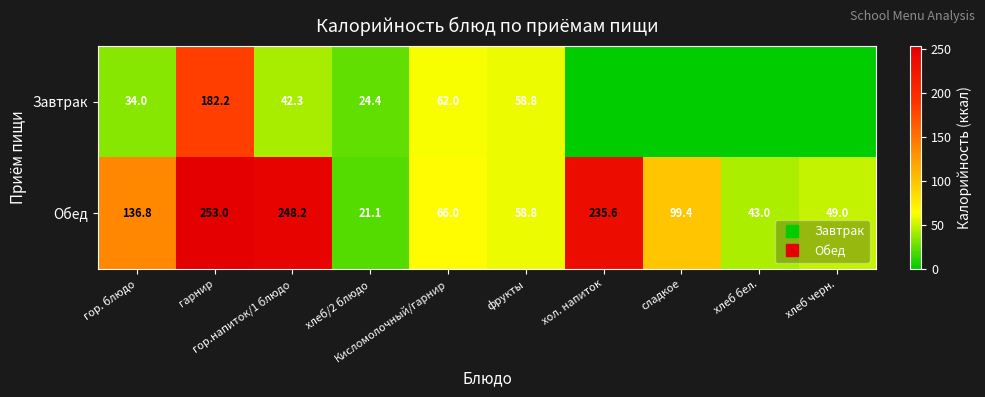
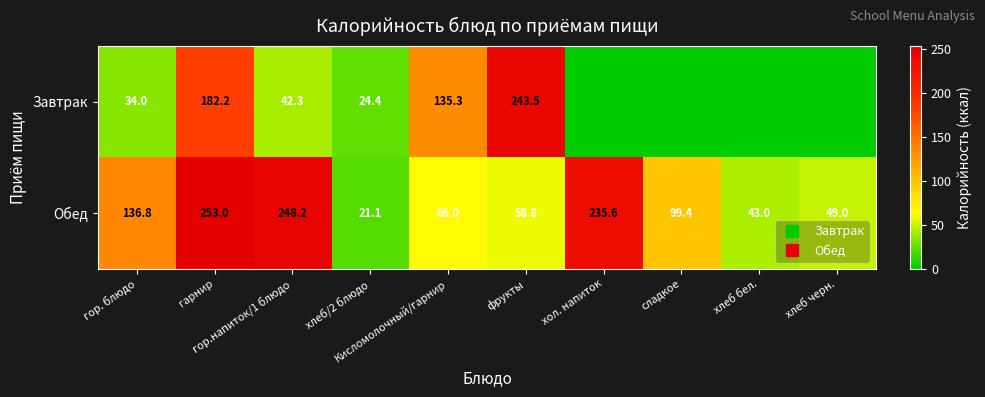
  {
    "Завтрак": {
      "гор. блюдо": 34.0,
      "гарнир": 182.2,
      "гор.напиток/1 блюдо": 42.3,
      "хлеб/2 блюдо": 24.4,
-     "Кисломолочный/гарнир": 62.0,
-     "фрукты": 58.8
+     "Кисломолочный/гарнир": 135.3,
+     "фрукты": 243.5
    },
    "Обед": {
      "гор. блюдо": 136.8,
      "гарнир": 253.0,
      "гор.напиток/1 блюдо": 248.2,
      "хлеб/2 блюдо": 21.1,
      "Кисломолочный/гарнир": 66.0,
      "фрукты": 58.8,
      "хол. напиток": 235.6,
      "сладкое": 99.4,
      "хлеб бел.": 43.0,
      "хлеб черн.": 49.0
    }
  }
